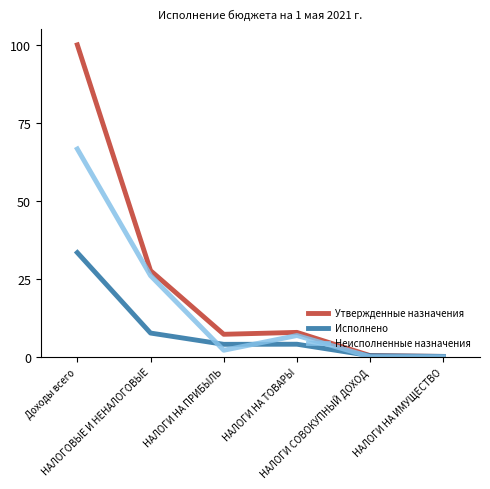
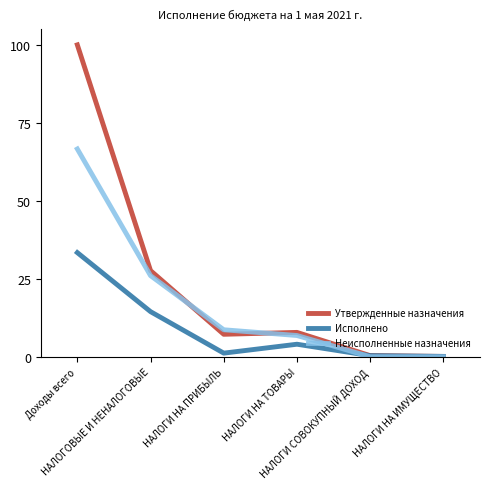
  {
    "Утвержденные назначения": {
      "Доходы всего": 100,
      "НАЛОГОВЫЕ И НЕНАЛОГОВЫЕ": 28,
      "НАЛОГИ НА ПРИБЫЛЬ": 7,
      "НАЛОГИ НА ТОВАРЫ": 8
    },
    "Исполнено": {
      "Доходы всего": 33,
-     "НАЛОГОВЫЕ И НЕНАЛОГОВЫЕ": 8,
-     "НАЛОГИ НА ПРИБЫЛЬ": 4,
+     "НАЛОГОВЫЕ И НЕНАЛОГОВЫЕ": 14,
+     "НАЛОГИ НА ПРИБЫЛЬ": 1,
      "НАЛОГИ НА ТОВАРЫ": 4
    },
    "Неисполненные назначения": {
      "Доходы всего": 67,
      "НАЛОГОВЫЕ И НЕНАЛОГОВЫЕ": 26,
-     "НАЛОГИ НА ПРИБЫЛЬ": 2,
+     "НАЛОГИ НА ПРИБЫЛЬ": 9,
      "НАЛОГИ НА ТОВАРЫ": 7
    }
  }
